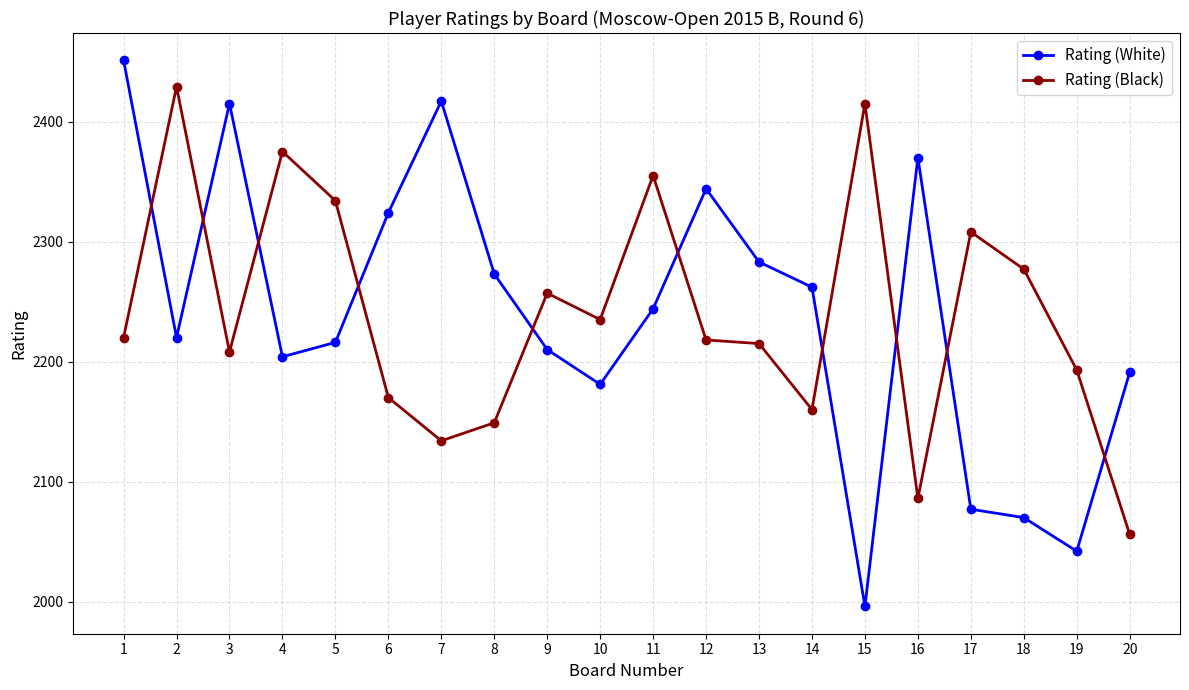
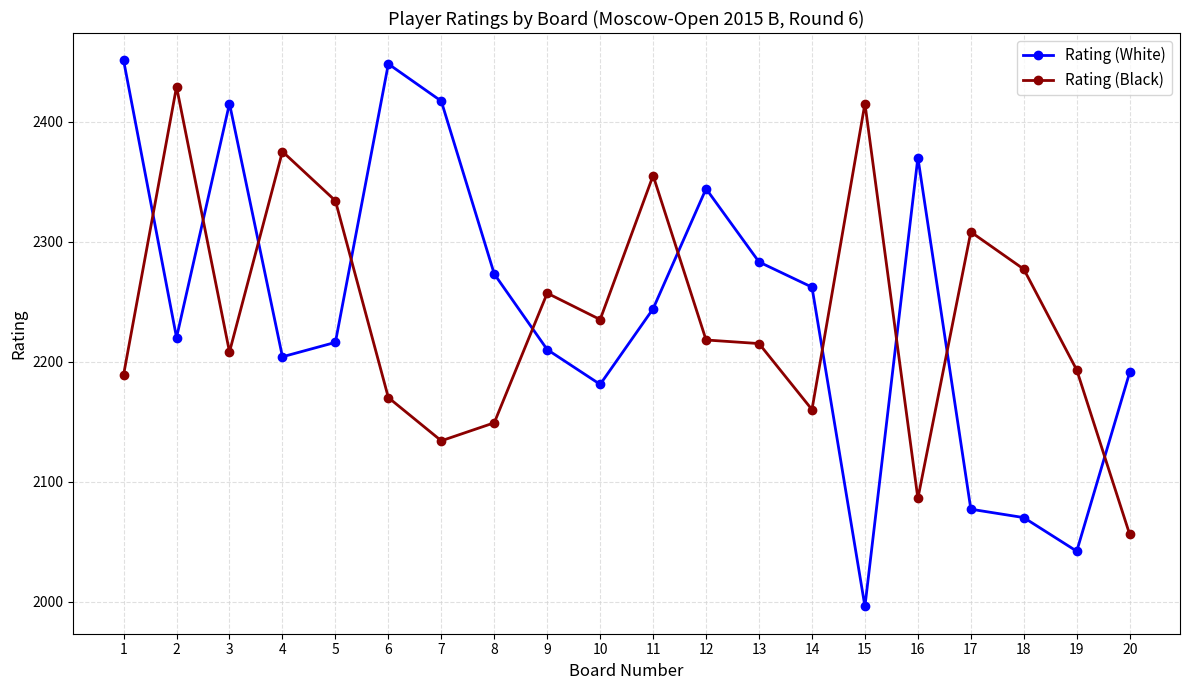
  {
    "Rating (White)": {
      "1": 2451,
      "2": 2220,
      "3": 2415,
      "4": 2204,
      "5": 2216,
-     "6": 2324,
+     "6": 2448,
      "7": 2417,
      "8": 2273,
      "9": 2210,
      "10": 2181,
      "11": 2244,
      "12": 2344,
      "13": 2283,
      "14": 2262,
      "15": 1996,
      "16": 2370,
      "17": 2077,
      "18": 2070,
      "19": 2042,
      "20": 2191
    },
    "Rating (Black)": {
-     "1": 2220,
+     "1": 2189,
      "2": 2429,
      "3": 2208,
      "4": 2375,
      "5": 2334,
      "6": 2170,
      "7": 2134,
      "8": 2149,
      "9": 2257,
      "10": 2235,
      "11": 2355,
      "12": 2218,
      "13": 2215,
      "14": 2160,
      "15": 2415,
      "16": 2086,
      "17": 2308,
      "18": 2277,
      "19": 2193,
      "20": 2056
    }
  }
